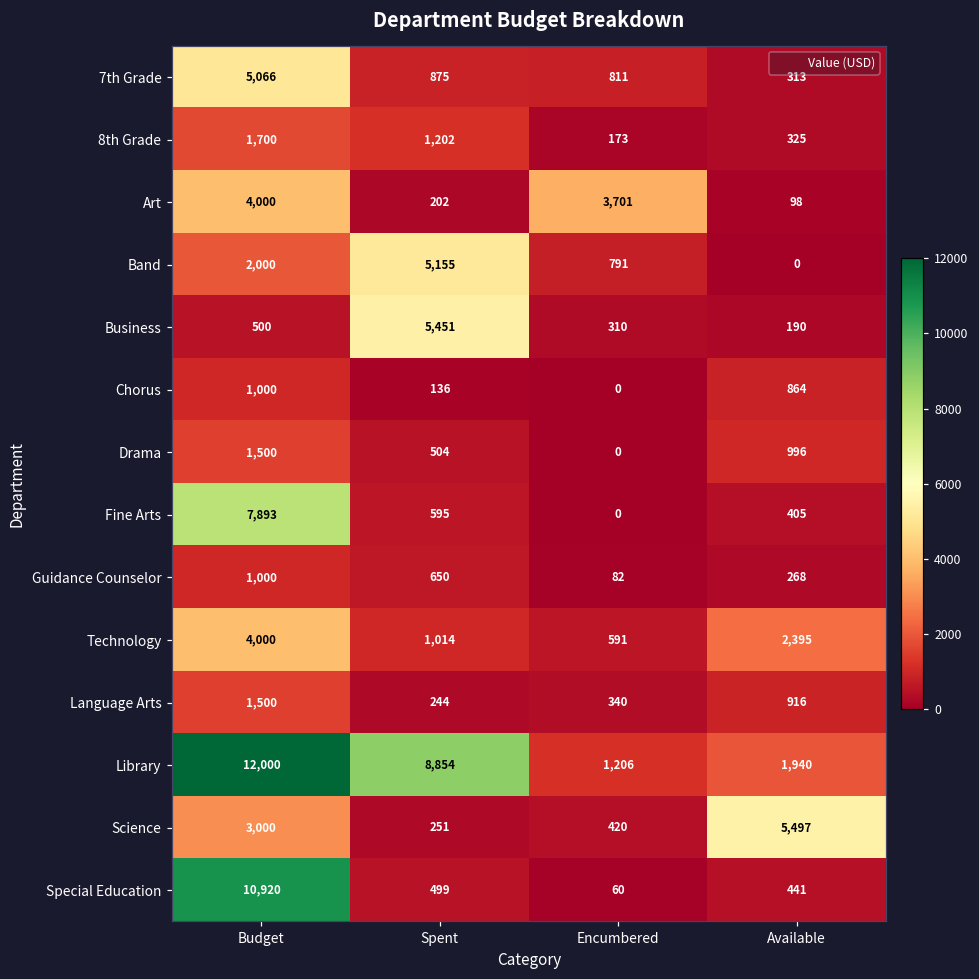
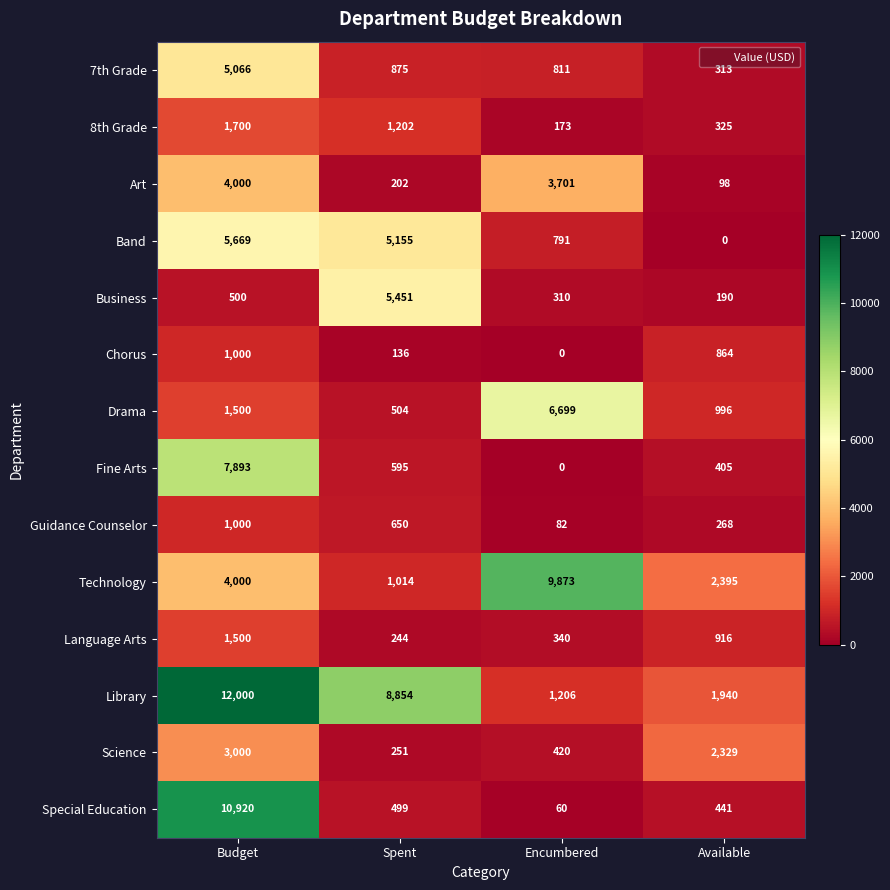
  {
    "7th Grade": {
      "Budget": "5,066",
      "Spent": "875",
      "Encumbered": "811"
    },
    "8th Grade": {
      "Budget": "1,700",
      "Spent": "1,202",
      "Encumbered": "173",
      "Available": "325"
    },
    "Art": {
      "Budget": "4,000",
      "Spent": "202",
      "Encumbered": "3,701",
      "Available": "98"
    },
    "Band": {
-     "Budget": "2,000",
+     "Budget": "5,669",
      "Spent": "5,155",
      "Encumbered": "791",
      "Available": "0"
    },
    "Business": {
      "Budget": "500",
      "Spent": "5,451",
      "Encumbered": "310",
      "Available": "190"
    },
    "Chorus": {
      "Budget": "1,000",
      "Spent": "136",
      "Encumbered": "0",
      "Available": "864"
    },
    "Drama": {
      "Budget": "1,500",
      "Spent": "504",
-     "Encumbered": "0",
+     "Encumbered": "6,699",
      "Available": "996"
    },
    "Fine Arts": {
      "Budget": "7,893",
      "Spent": "595",
      "Encumbered": "0",
      "Available": "405"
    },
    "Guidance Counselor": {
      "Budget": "1,000",
      "Spent": "650",
      "Encumbered": "82",
      "Available": "268"
    },
    "Technology": {
      "Budget": "4,000",
      "Spent": "1,014",
-     "Encumbered": "591",
+     "Encumbered": "9,873",
      "Available": "2,395"
    },
    "Language Arts": {
      "Budget": "1,500",
      "Spent": "244",
      "Encumbered": "340",
      "Available": "916"
    },
    "Library": {
      "Budget": "12,000",
      "Spent": "8,854",
      "Encumbered": "1,206",
      "Available": "1,940"
    },
    "Science": {
      "Budget": "3,000",
      "Spent": "251",
      "Encumbered": "420",
-     "Available": "5,497"
+     "Available": "2,329"
    },
    "Special Education": {
      "Budget": "10,920",
      "Spent": "499",
      "Encumbered": "60",
      "Available": "441"
    }
  }
